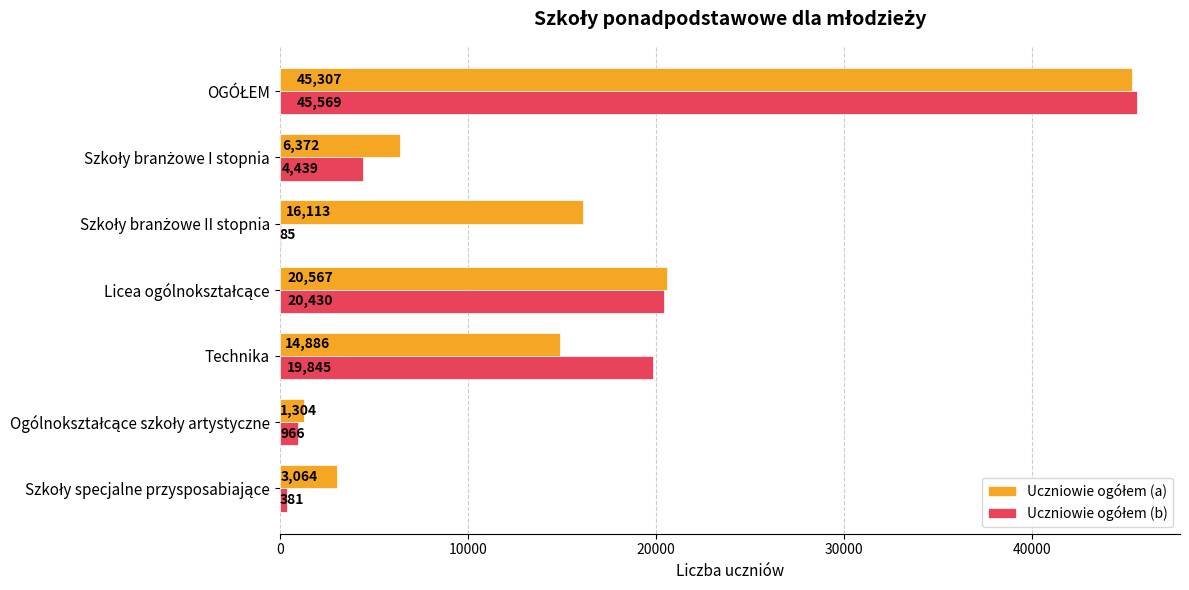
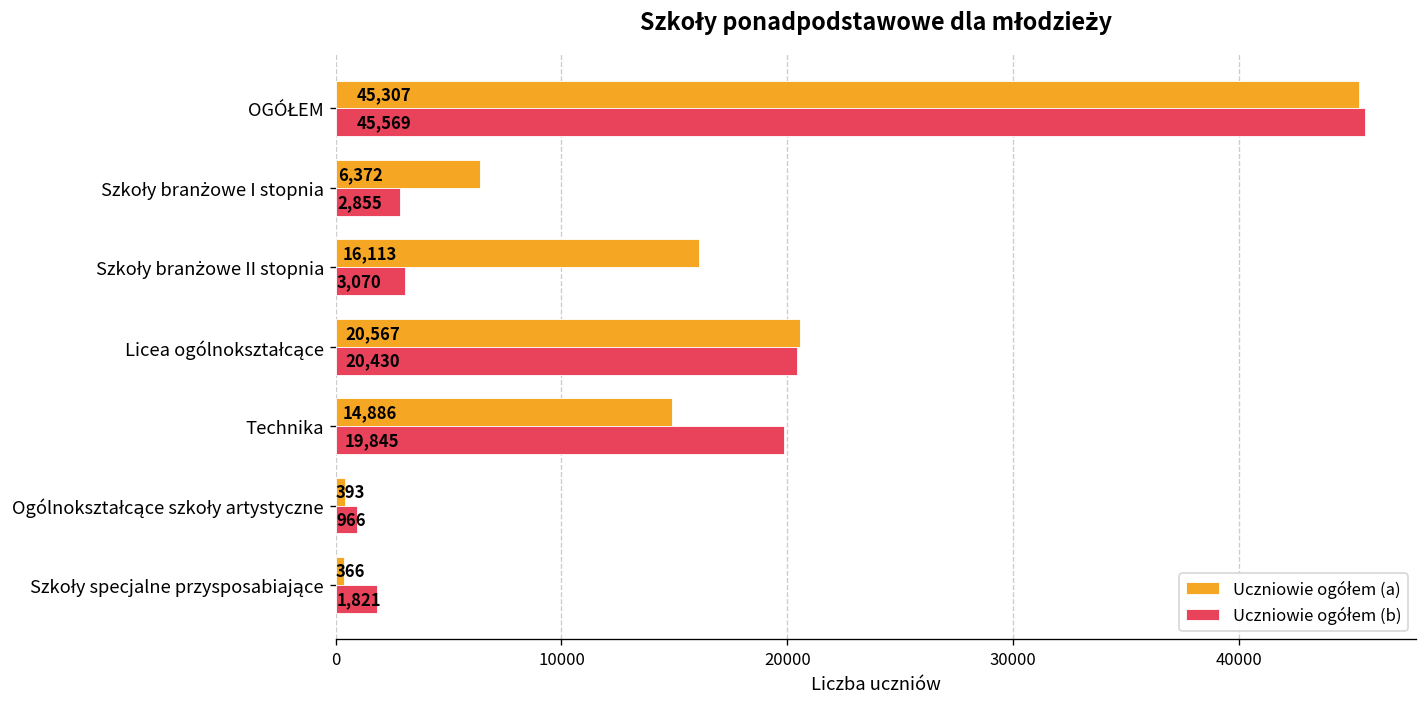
  {
    "Uczniowie ogółem (a)": {
      "OGÓŁEM": "45,307",
      "Szkoły branżowe I stopnia": "6,372",
      "Szkoły branżowe II stopnia": "16,113",
      "Licea ogólnokształcące": "20,567",
      "Technika": "14,886",
-     "Ogólnokształcące szkoły artystyczne": "1,304",
-     "Szkoły specjalne przysposabiające": "3,064"
+     "Ogólnokształcące szkoły artystyczne": "393",
+     "Szkoły specjalne przysposabiające": "366"
    },
    "Uczniowie ogółem (b)": {
      "OGÓŁEM": "45,569",
-     "Szkoły branżowe I stopnia": "4,439",
-     "Szkoły branżowe II stopnia": "85",
+     "Szkoły branżowe I stopnia": "2,855",
+     "Szkoły branżowe II stopnia": "3,070",
      "Licea ogólnokształcące": "20,430",
      "Technika": "19,845",
      "Ogólnokształcące szkoły artystyczne": "966",
-     "Szkoły specjalne przysposabiające": "381"
+     "Szkoły specjalne przysposabiające": "1,821"
    }
  }
